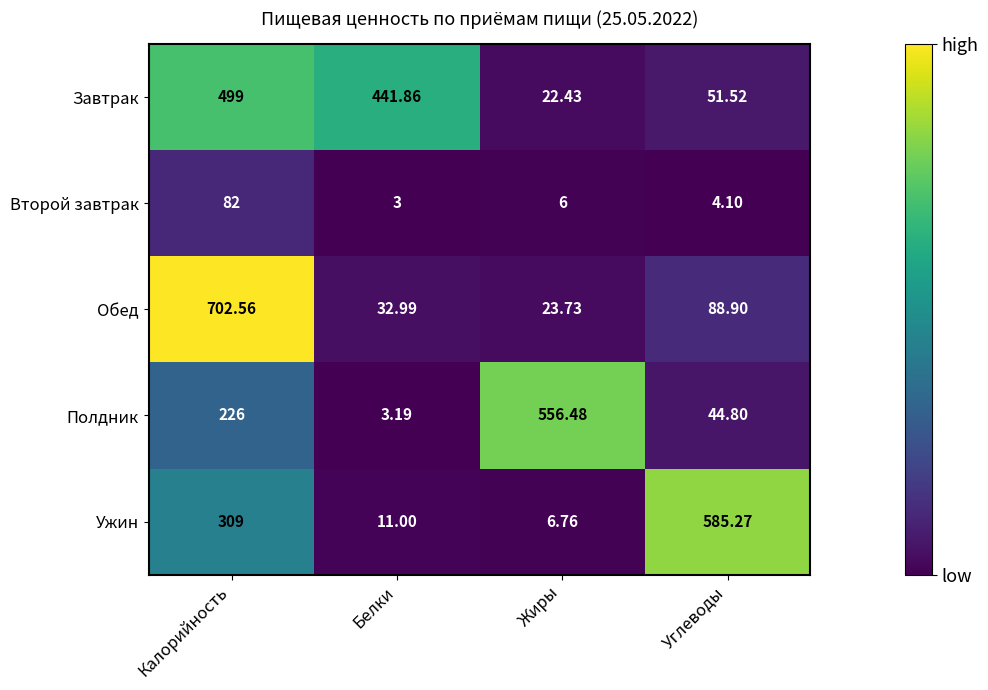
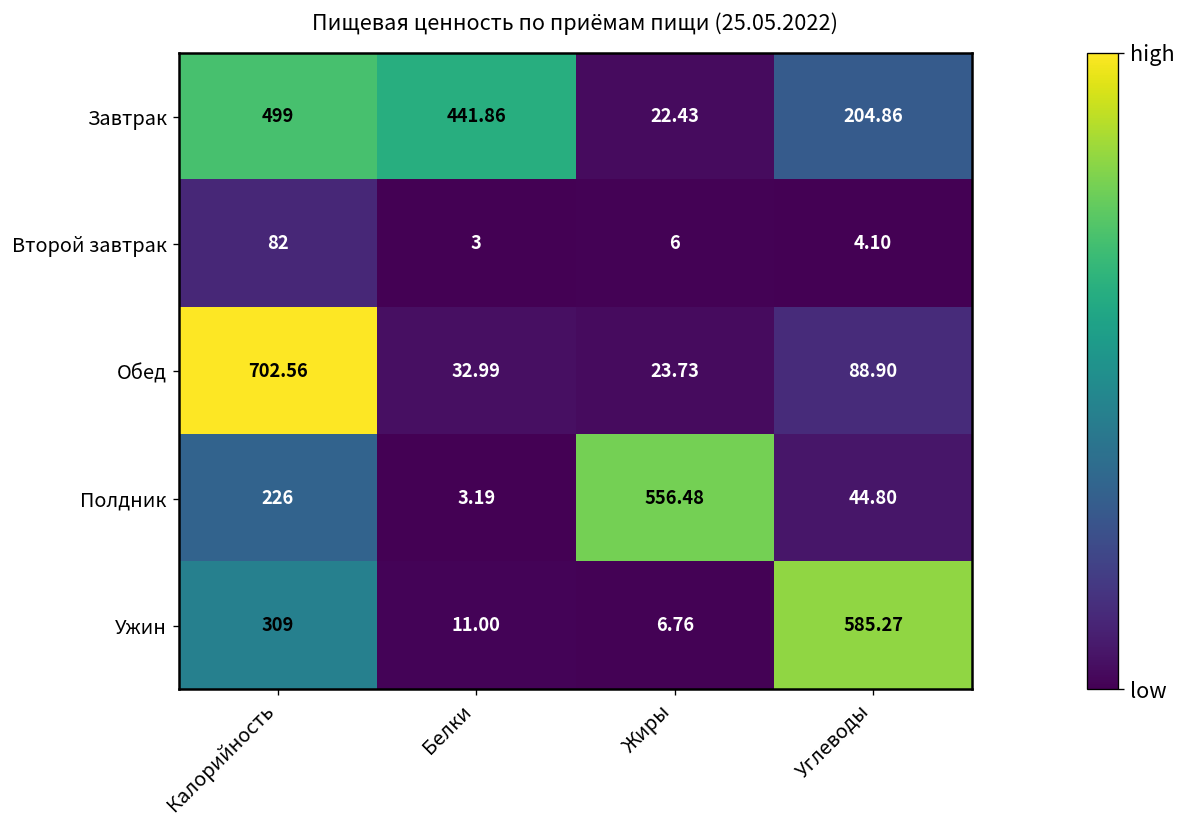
  {
    "Завтрак": {
      "Калорийность": 499,
      "Белки": 441.86,
      "Жиры": 22.43,
-     "Углеводы": 51.52
+     "Углеводы": 204.86
    },
    "Второй завтрак": {
      "Калорийность": 82,
      "Белки": 3,
      "Жиры": 6,
      "Углеводы": 4.10
    },
    "Обед": {
      "Калорийность": 702.56,
      "Белки": 32.99,
      "Жиры": 23.73,
      "Углеводы": 88.90
    },
    "Полдник": {
      "Калорийность": 226,
      "Белки": 3.19,
      "Жиры": 556.48,
      "Углеводы": 44.80
    },
    "Ужин": {
      "Калорийность": 309,
      "Белки": 11.00,
      "Жиры": 6.76,
      "Углеводы": 585.27
    }
  }
